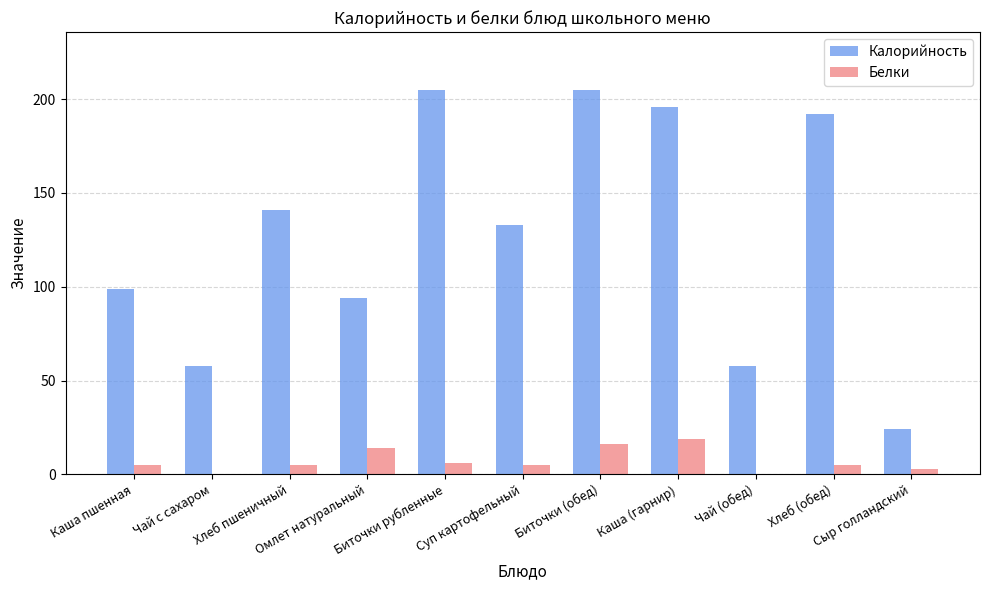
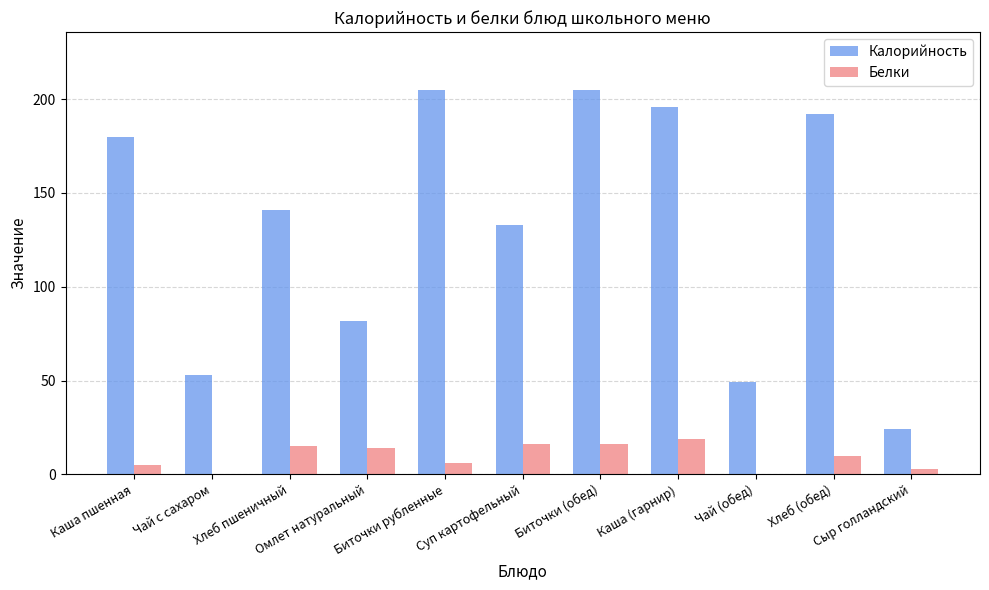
  {
    "Калорийность": {
-     "Каша пшенная": 99,
-     "Чай с сахаром": 58,
+     "Каша пшенная": 180,
+     "Чай с сахаром": 53,
      "Хлеб пшеничный": 141,
-     "Омлет натуральный": 94,
+     "Омлет натуральный": 82,
      "Биточки рубленные": 205,
      "Суп картофельный": 133,
      "Биточки (обед)": 205,
      "Каша (гарнир)": 196,
-     "Чай (обед)": 58,
+     "Чай (обед)": 49,
      "Хлеб (обед)": 192,
      "Сыр голландский": 24
    },
    "Белки": {
      "Каша пшенная": 5,
      "Чай с сахаром": 0,
-     "Хлеб пшеничный": 5,
+     "Хлеб пшеничный": 15,
      "Омлет натуральный": 14,
      "Биточки рубленные": 6,
-     "Суп картофельный": 5,
+     "Суп картофельный": 16,
      "Биточки (обед)": 16,
      "Каша (гарнир)": 19,
      "Чай (обед)": 0,
-     "Хлеб (обед)": 5,
+     "Хлеб (обед)": 10,
      "Сыр голландский": 3
    }
  }
